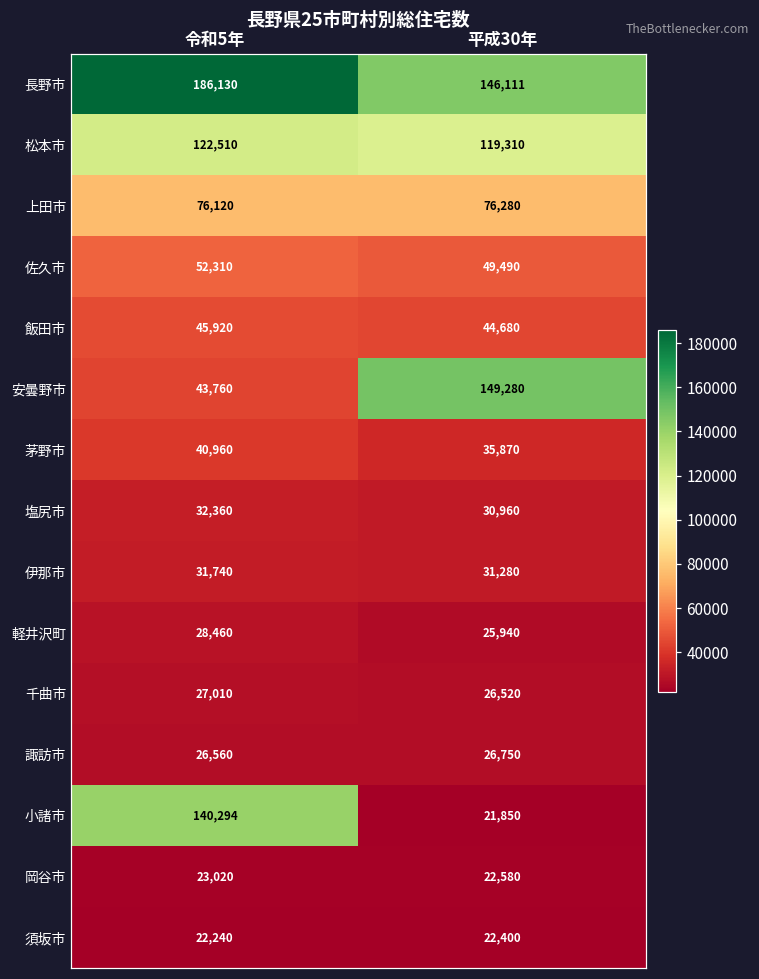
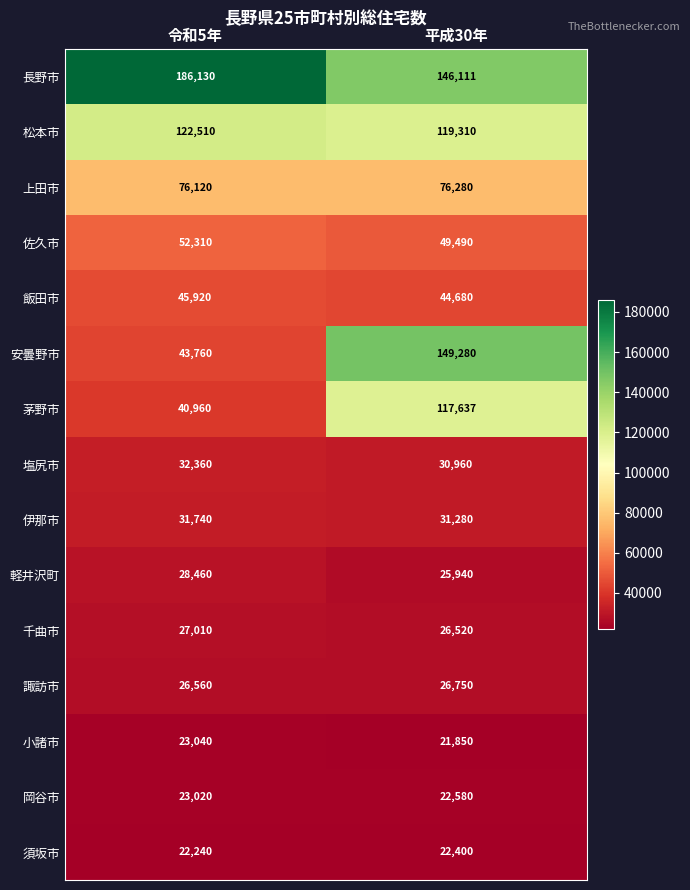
  {
    "長野市": {
      "令和5年": "186,130",
      "平成30年": "146,111"
    },
    "松本市": {
      "令和5年": "122,510",
      "平成30年": "119,310"
    },
    "上田市": {
      "令和5年": "76,120",
      "平成30年": "76,280"
    },
    "佐久市": {
      "令和5年": "52,310",
      "平成30年": "49,490"
    },
    "飯田市": {
      "令和5年": "45,920",
      "平成30年": "44,680"
    },
    "安曇野市": {
      "令和5年": "43,760",
      "平成30年": "149,280"
    },
    "茅野市": {
      "令和5年": "40,960",
-     "平成30年": "35,870"
+     "平成30年": "117,637"
    },
    "塩尻市": {
      "令和5年": "32,360",
      "平成30年": "30,960"
    },
    "伊那市": {
      "令和5年": "31,740",
      "平成30年": "31,280"
    },
    "軽井沢町": {
      "令和5年": "28,460",
      "平成30年": "25,940"
    },
    "千曲市": {
      "令和5年": "27,010",
      "平成30年": "26,520"
    },
    "諏訪市": {
      "令和5年": "26,560",
      "平成30年": "26,750"
    },
    "小諸市": {
-     "令和5年": "140,294",
+     "令和5年": "23,040",
      "平成30年": "21,850"
    },
    "岡谷市": {
      "令和5年": "23,020",
      "平成30年": "22,580"
    },
    "須坂市": {
      "令和5年": "22,240",
      "平成30年": "22,400"
    }
  }
